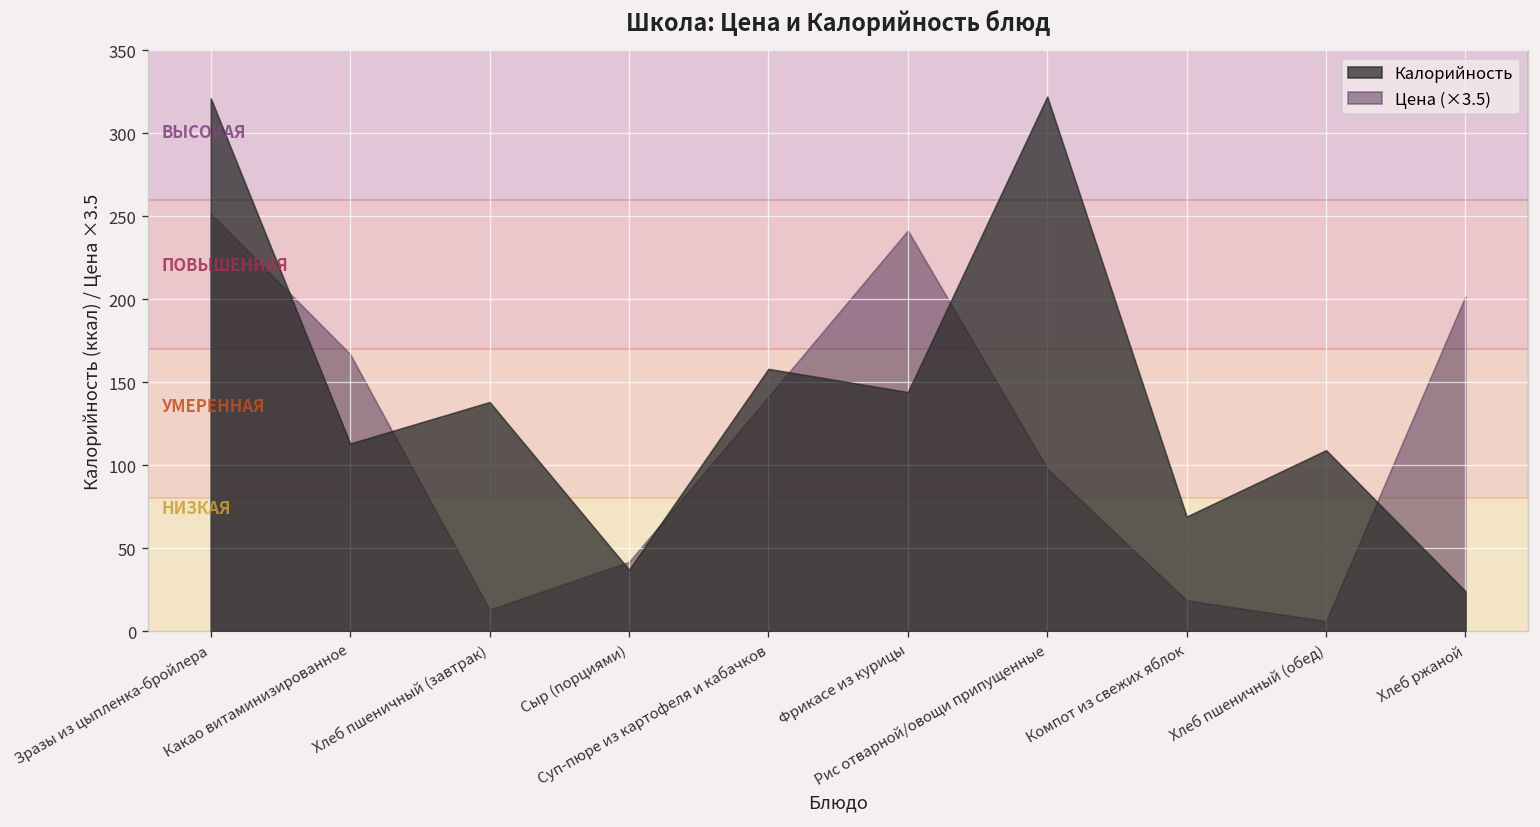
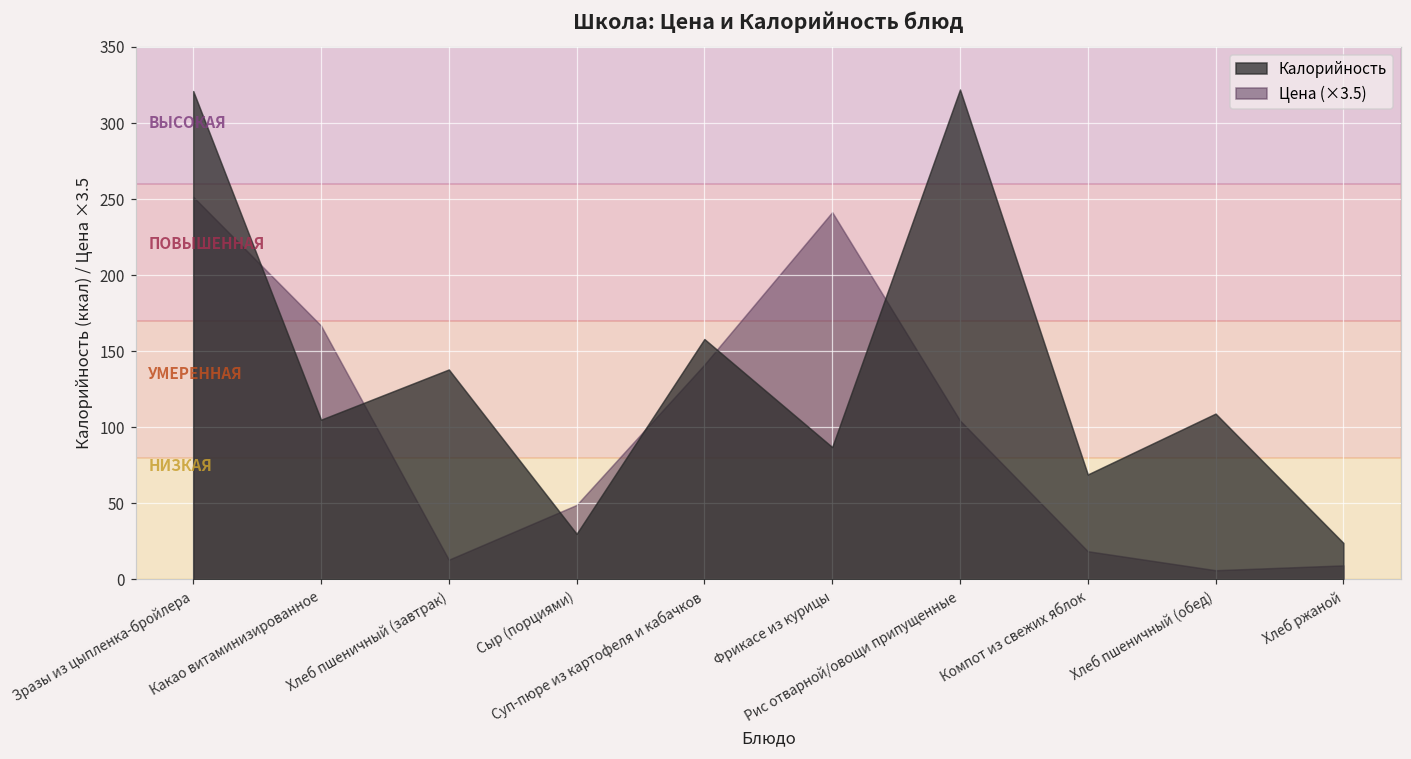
  {
    "Калорийность": {
      "Зразы из цыпленка-бройлера": 321,
-     "Какао витаминизированное": 113,
+     "Какао витаминизированное": 105,
      "Хлеб пшеничный (завтрак)": 138,
-     "Сыр (порциями)": 37,
+     "Сыр (порциями)": 30,
      "Суп-пюре из картофеля и кабачков": 158,
-     "Фрикасе из курицы": 144,
+     "Фрикасе из курицы": 87,
      "Рис отварной/овощи припущенные": 322,
      "Компот из свежих яблок": 69,
      "Хлеб пшеничный (обед)": 109,
      "Хлеб ржаной": 24
    },
    "Цена (×3.5)": {
      "Зразы из цыпленка-бройлера": 252,
      "Какао витаминизированное": 167,
      "Хлеб пшеничный (завтрак)": 13,
-     "Сыр (порциями)": 42,
+     "Сыр (порциями)": 49,
      "Суп-пюре из картофеля и кабачков": 141,
      "Фрикасе из курицы": 241,
-     "Рис отварной/овощи припущенные": 98,
+     "Рис отварной/овощи припущенные": 104,
      "Компот из свежих яблок": 19,
      "Хлеб пшеничный (обед)": 6,
-     "Хлеб ржаной": 202
+     "Хлеб ржаной": 9
    }
  }
